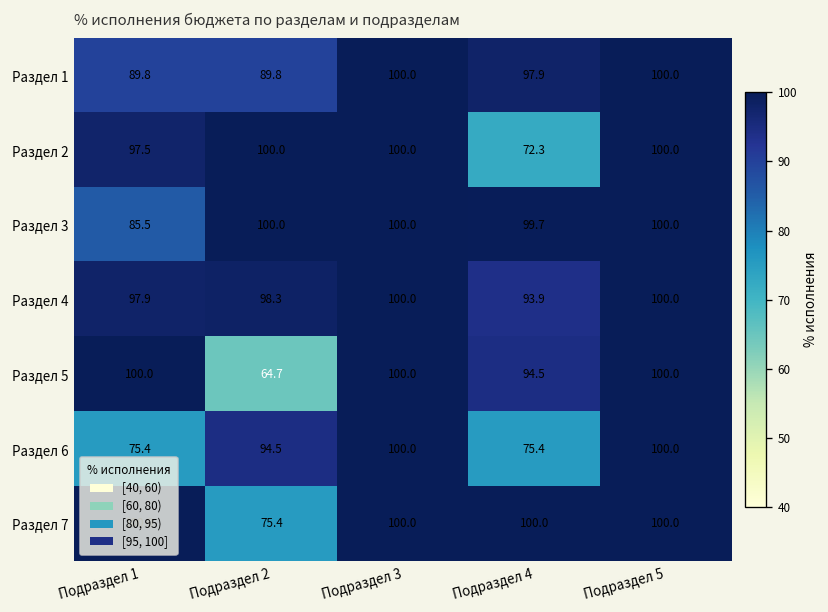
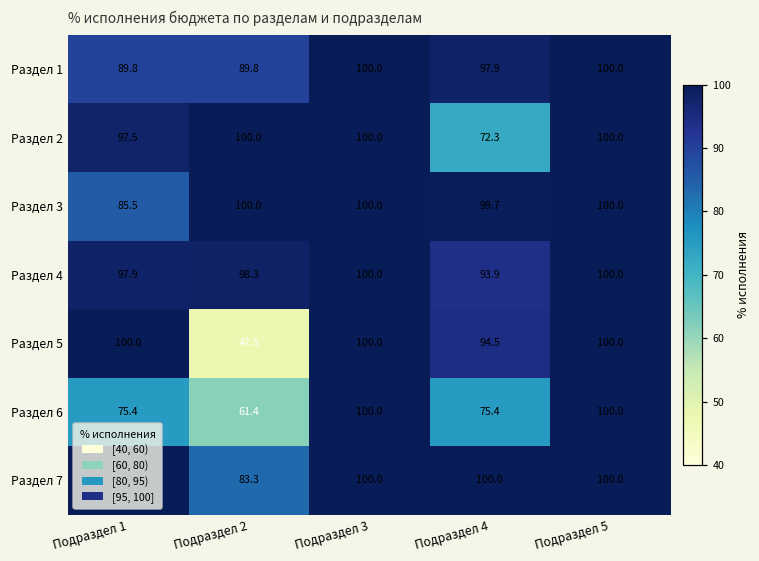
  {
    "Раздел 1": {
      "Подраздел 1": 89.8,
      "Подраздел 2": 89.8,
      "Подраздел 3": 100.0,
      "Подраздел 4": 97.9,
      "Подраздел 5": 100.0
    },
    "Раздел 2": {
      "Подраздел 1": 97.5,
      "Подраздел 2": 100.0,
      "Подраздел 3": 100.0,
      "Подраздел 4": 72.3,
      "Подраздел 5": 100.0
    },
    "Раздел 3": {
      "Подраздел 1": 85.5,
      "Подраздел 2": 100.0,
      "Подраздел 3": 100.0,
      "Подраздел 4": 99.7,
      "Подраздел 5": 100.0
    },
    "Раздел 4": {
      "Подраздел 1": 97.9,
      "Подраздел 2": 98.3,
      "Подраздел 3": 100.0,
      "Подраздел 4": 93.9,
      "Подраздел 5": 100.0
    },
    "Раздел 5": {
      "Подраздел 1": 100.0,
-     "Подраздел 2": 64.7,
+     "Подраздел 2": 47.5,
      "Подраздел 3": 100.0,
      "Подраздел 4": 94.5,
      "Подраздел 5": 100.0
    },
    "Раздел 6": {
      "Подраздел 1": 75.4,
-     "Подраздел 2": 94.5,
+     "Подраздел 2": 61.4,
      "Подраздел 3": 100.0,
      "Подраздел 4": 75.4,
      "Подраздел 5": 100.0
    },
    "Раздел 7": {
-     "Подраздел 2": 75.4,
+     "Подраздел 2": 83.3,
      "Подраздел 3": 100.0,
      "Подраздел 4": 100.0,
      "Подраздел 5": 100.0
    }
  }
